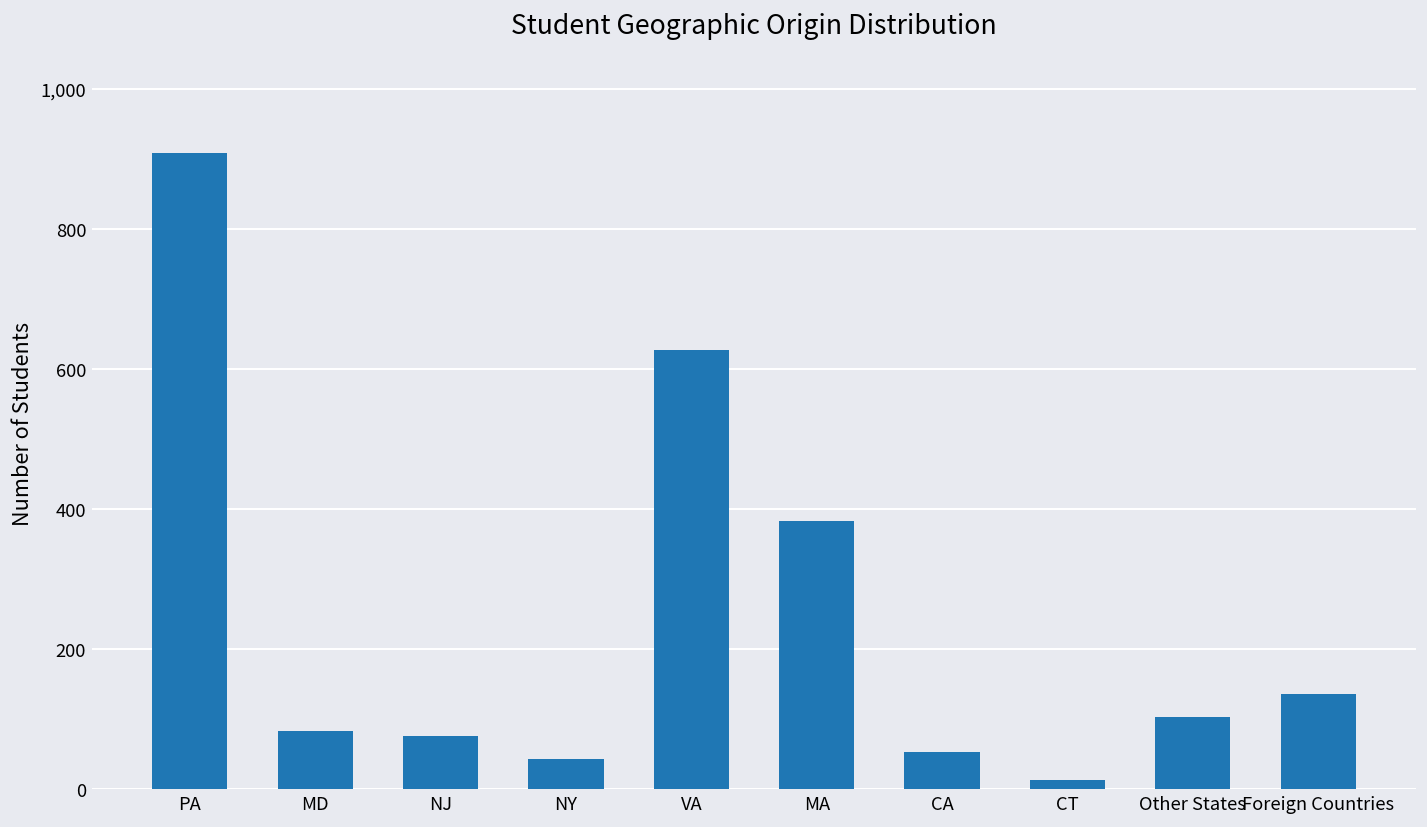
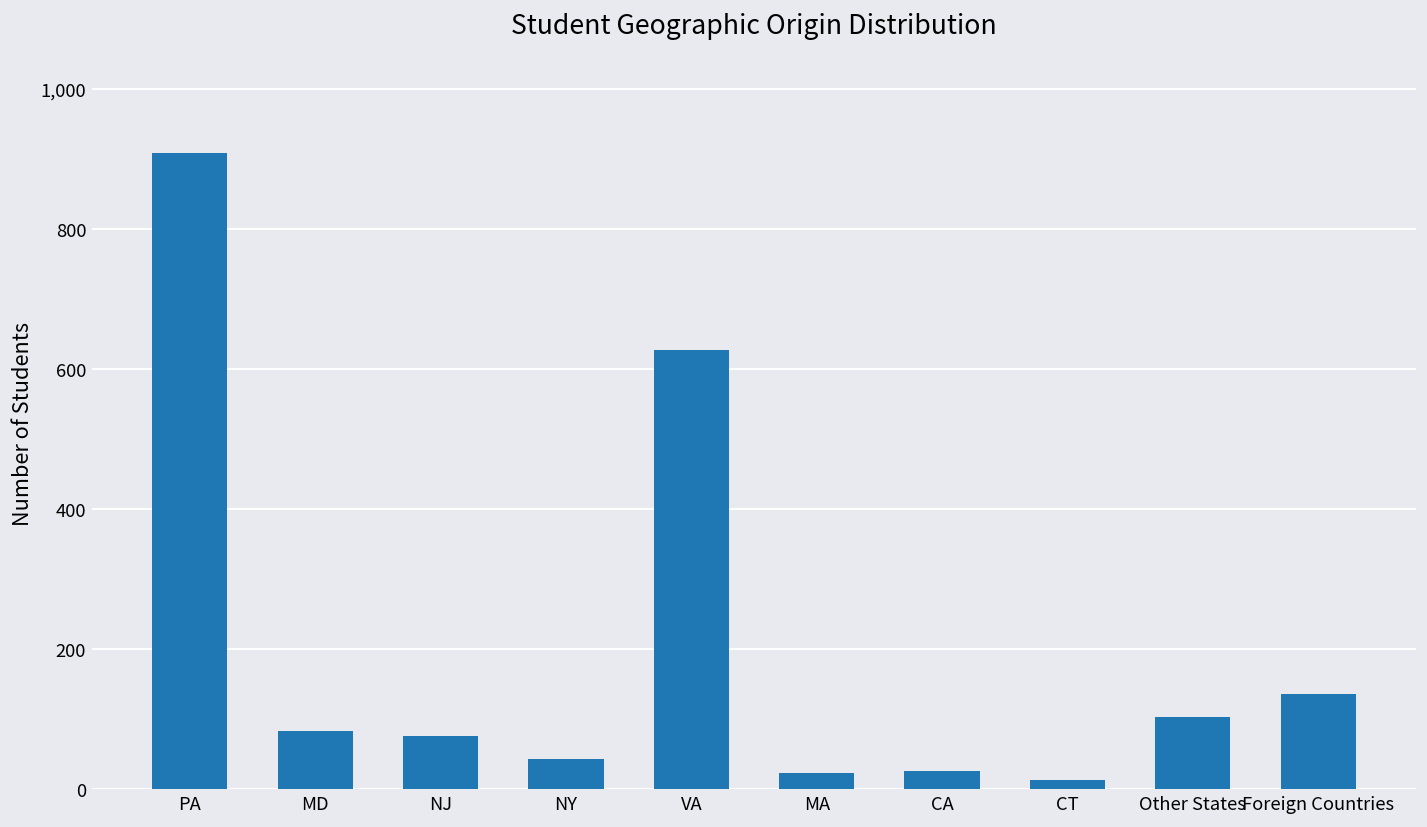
  {
    "PA": 910,
    "MD": 80,
    "NJ": 80,
    "NY": 40,
    "VA": 630,
-   "MA": 380,
-   "CA": 50,
+   "MA": 20,
+   "CA": 30,
    "CT": 10,
    "Other States": 100,
    "Foreign Countries": 140
  }
